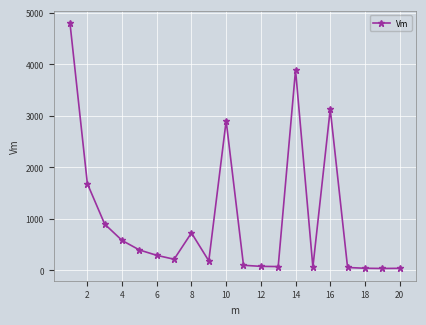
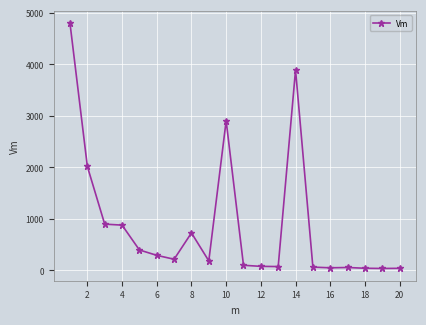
  {
-   "2": 1700,
-   "4": 600,
+   "2": 2000,
+   "4": 900,
    "6": 300,
    "8": 700,
    "10": 2900,
    "12": 100,
    "14": 3900,
-   "16": 3100,
+   "16": 0,
    "18": 0,
    "20": 0
  }
